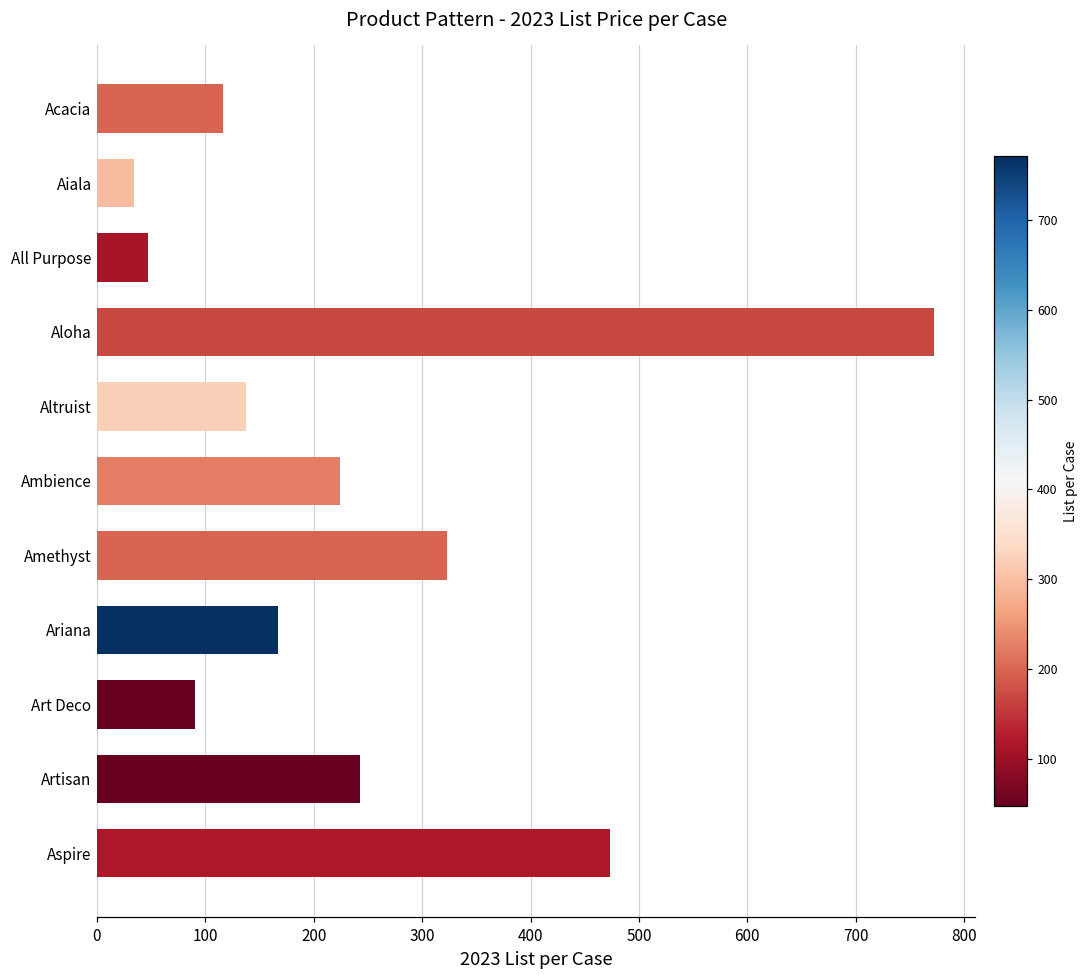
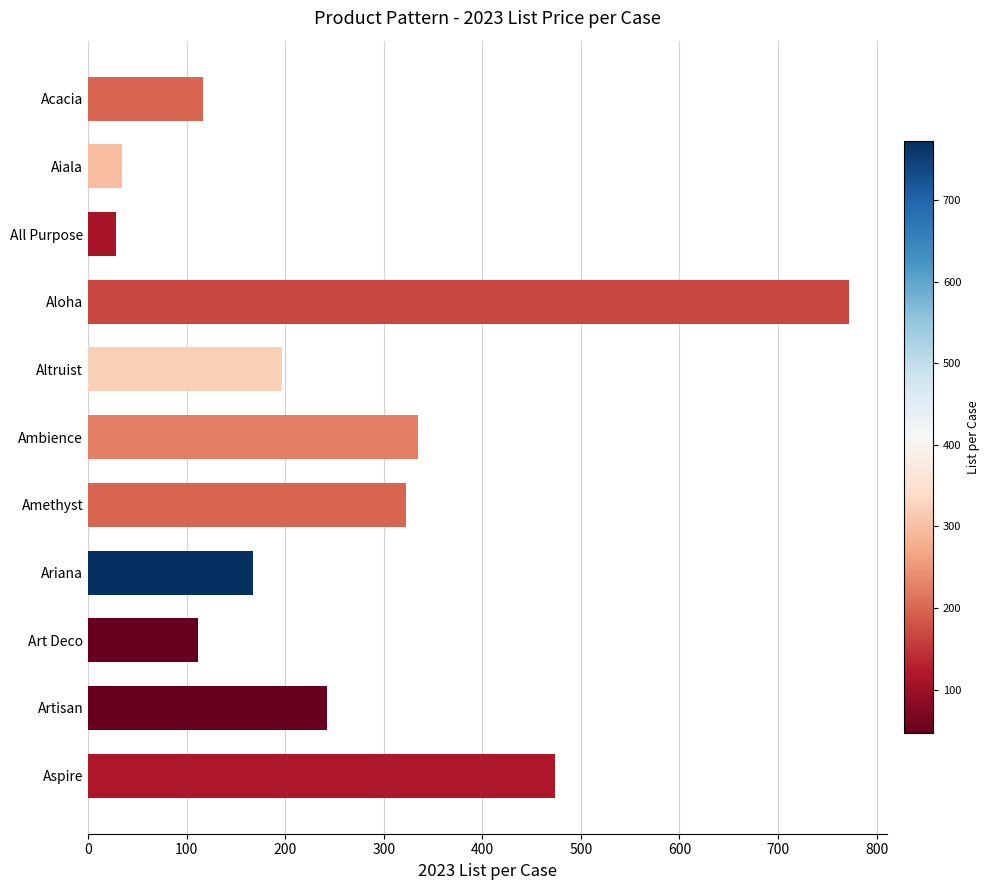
  {
    "Acacia": 120,
    "Aiala": 30,
-   "All Purpose": 50,
+   "All Purpose": 30,
    "Aloha": 770,
-   "Altruist": 140,
-   "Ambience": 220,
+   "Altruist": 200,
+   "Ambience": 330,
    "Amethyst": 320,
    "Ariana": 170,
-   "Art Deco": 90,
+   "Art Deco": 110,
    "Artisan": 240,
    "Aspire": 470
  }
